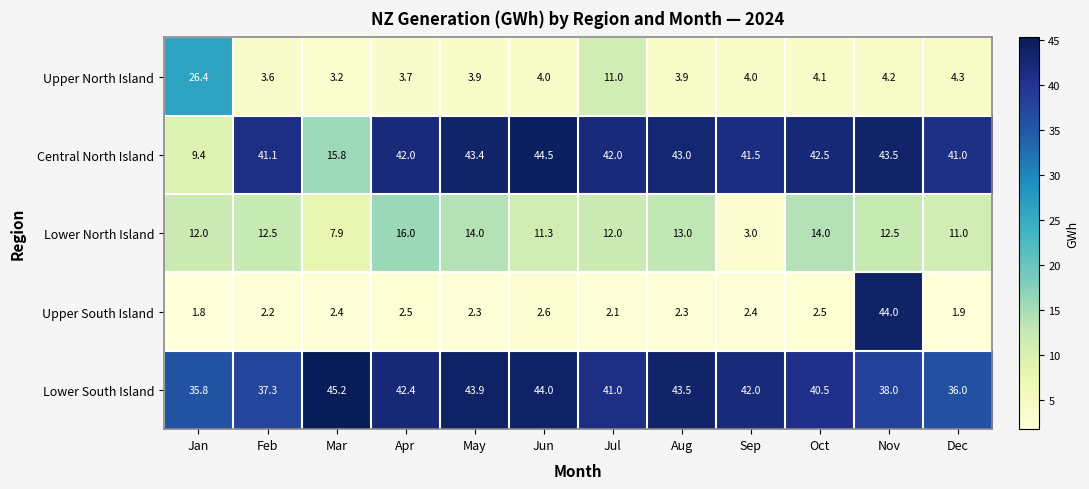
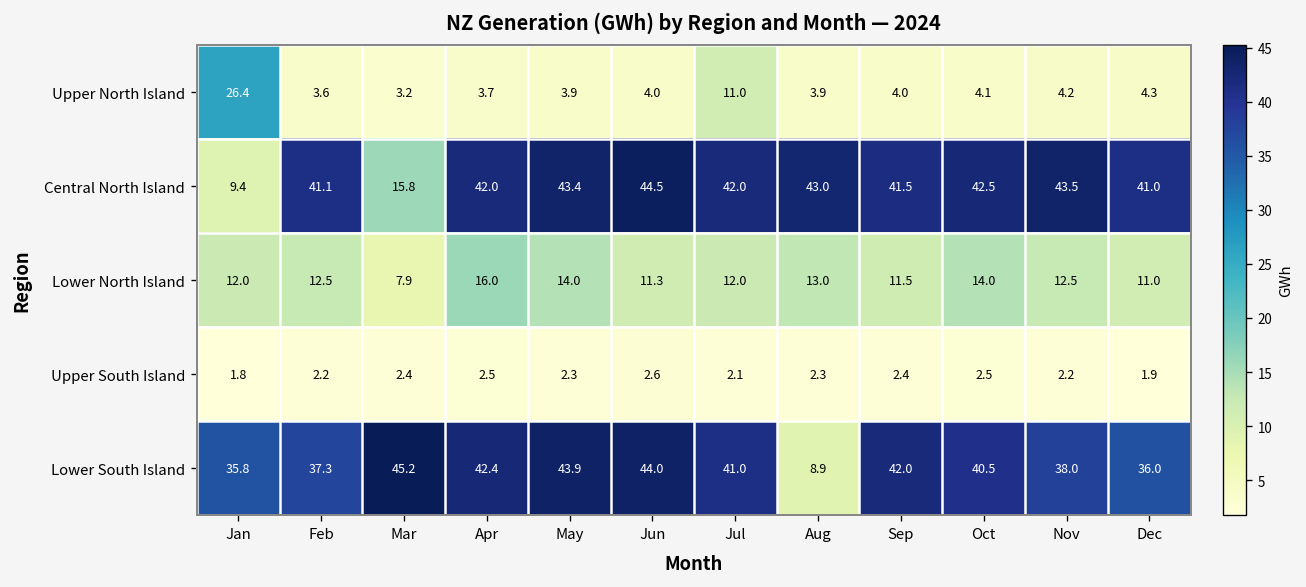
  {
    "Upper North Island": {
      "Jan": 26.4,
      "Feb": 3.6,
      "Mar": 3.2,
      "Apr": 3.7,
      "May": 3.9,
      "Jun": 4.0,
      "Jul": 11.0,
      "Aug": 3.9,
      "Sep": 4.0,
      "Oct": 4.1,
      "Nov": 4.2,
      "Dec": 4.3
    },
    "Central North Island": {
      "Jan": 9.4,
      "Feb": 41.1,
      "Mar": 15.8,
      "Apr": 42.0,
      "May": 43.4,
      "Jun": 44.5,
      "Jul": 42.0,
      "Aug": 43.0,
      "Sep": 41.5,
      "Oct": 42.5,
      "Nov": 43.5,
      "Dec": 41.0
    },
    "Lower North Island": {
      "Jan": 12.0,
      "Feb": 12.5,
      "Mar": 7.9,
      "Apr": 16.0,
      "May": 14.0,
      "Jun": 11.3,
      "Jul": 12.0,
      "Aug": 13.0,
-     "Sep": 3.0,
+     "Sep": 11.5,
      "Oct": 14.0,
      "Nov": 12.5,
      "Dec": 11.0
    },
    "Upper South Island": {
      "Jan": 1.8,
      "Feb": 2.2,
      "Mar": 2.4,
      "Apr": 2.5,
      "May": 2.3,
      "Jun": 2.6,
      "Jul": 2.1,
      "Aug": 2.3,
      "Sep": 2.4,
      "Oct": 2.5,
-     "Nov": 44.0,
+     "Nov": 2.2,
      "Dec": 1.9
    },
    "Lower South Island": {
      "Jan": 35.8,
      "Feb": 37.3,
      "Mar": 45.2,
      "Apr": 42.4,
      "May": 43.9,
      "Jun": 44.0,
      "Jul": 41.0,
-     "Aug": 43.5,
+     "Aug": 8.9,
      "Sep": 42.0,
      "Oct": 40.5,
      "Nov": 38.0,
      "Dec": 36.0
    }
  }
